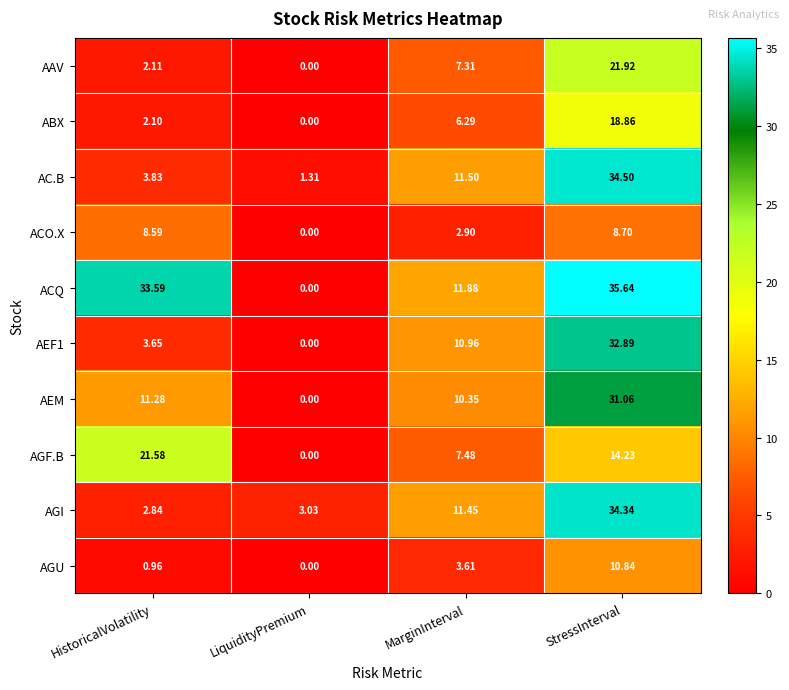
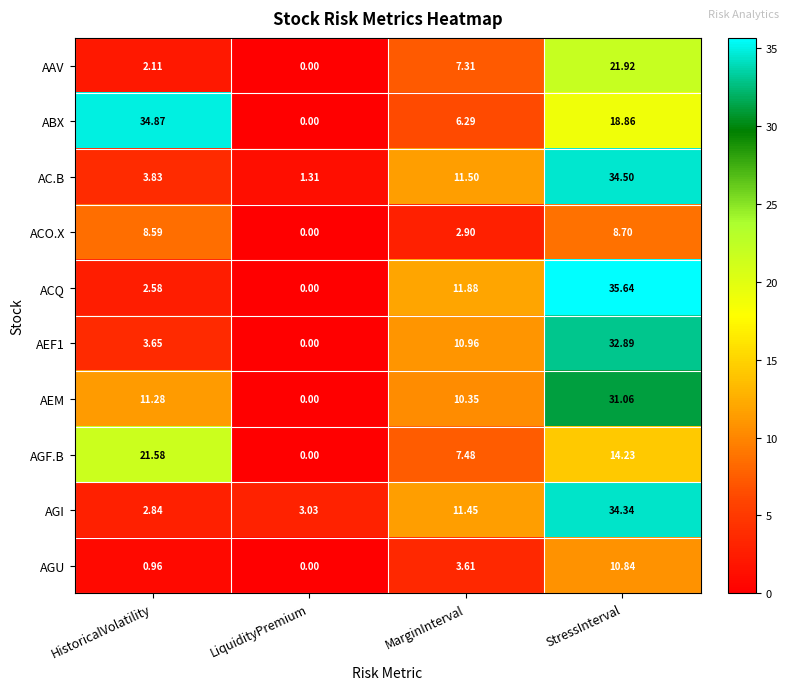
  {
    "AAV": {
      "HistoricalVolatility": 2.11,
      "LiquidityPremium": 0.00,
      "MarginInterval": 7.31,
      "StressInterval": 21.92
    },
    "ABX": {
-     "HistoricalVolatility": 2.10,
+     "HistoricalVolatility": 34.87,
      "LiquidityPremium": 0.00,
      "MarginInterval": 6.29,
      "StressInterval": 18.86
    },
    "AC.B": {
      "HistoricalVolatility": 3.83,
      "LiquidityPremium": 1.31,
      "MarginInterval": 11.50,
      "StressInterval": 34.50
    },
    "ACO.X": {
      "HistoricalVolatility": 8.59,
      "LiquidityPremium": 0.00,
      "MarginInterval": 2.90,
      "StressInterval": 8.70
    },
    "ACQ": {
-     "HistoricalVolatility": 33.59,
+     "HistoricalVolatility": 2.58,
      "LiquidityPremium": 0.00,
      "MarginInterval": 11.88,
      "StressInterval": 35.64
    },
    "AEF1": {
      "HistoricalVolatility": 3.65,
      "LiquidityPremium": 0.00,
      "MarginInterval": 10.96,
      "StressInterval": 32.89
    },
    "AEM": {
      "HistoricalVolatility": 11.28,
      "LiquidityPremium": 0.00,
      "MarginInterval": 10.35,
      "StressInterval": 31.06
    },
    "AGF.B": {
      "HistoricalVolatility": 21.58,
      "LiquidityPremium": 0.00,
      "MarginInterval": 7.48,
      "StressInterval": 14.23
    },
    "AGI": {
      "HistoricalVolatility": 2.84,
      "LiquidityPremium": 3.03,
      "MarginInterval": 11.45,
      "StressInterval": 34.34
    },
    "AGU": {
      "HistoricalVolatility": 0.96,
      "LiquidityPremium": 0.00,
      "MarginInterval": 3.61,
      "StressInterval": 10.84
    }
  }
